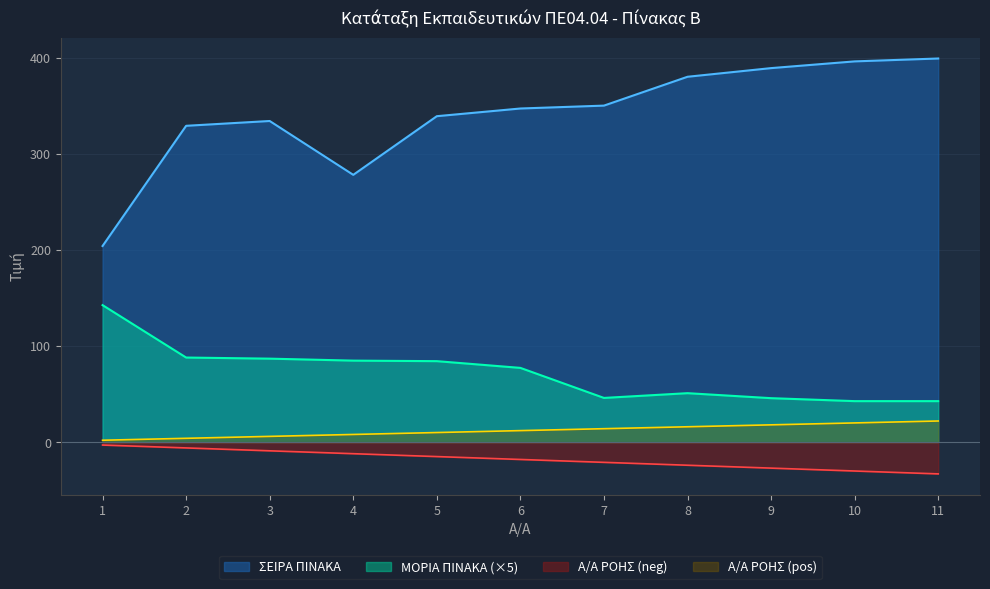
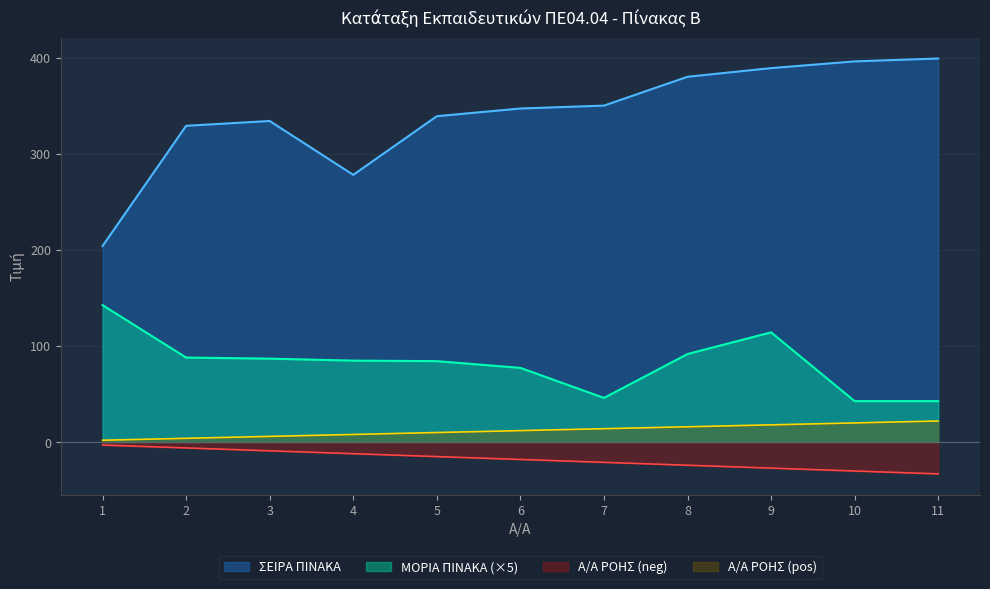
  {
    "ΣΕΙΡΑ ΠΙΝΑΚΑ": {
      "1": 200,
      "2": 330,
      "3": 330,
      "4": 280,
      "5": 340,
      "6": 350,
      "7": 350,
      "8": 380,
      "9": 390,
      "10": 400,
      "11": 400
    },
    "ΜΟΡΙΑ ΠΙΝΑΚΑ (×5)": {
      "1": 140,
      "2": 90,
      "3": 90,
      "4": 80,
      "5": 80,
      "6": 80,
      "7": 50,
-     "8": 50,
-     "9": 50,
+     "8": 90,
+     "9": 110,
      "10": 40,
      "11": 40
    }
  }
